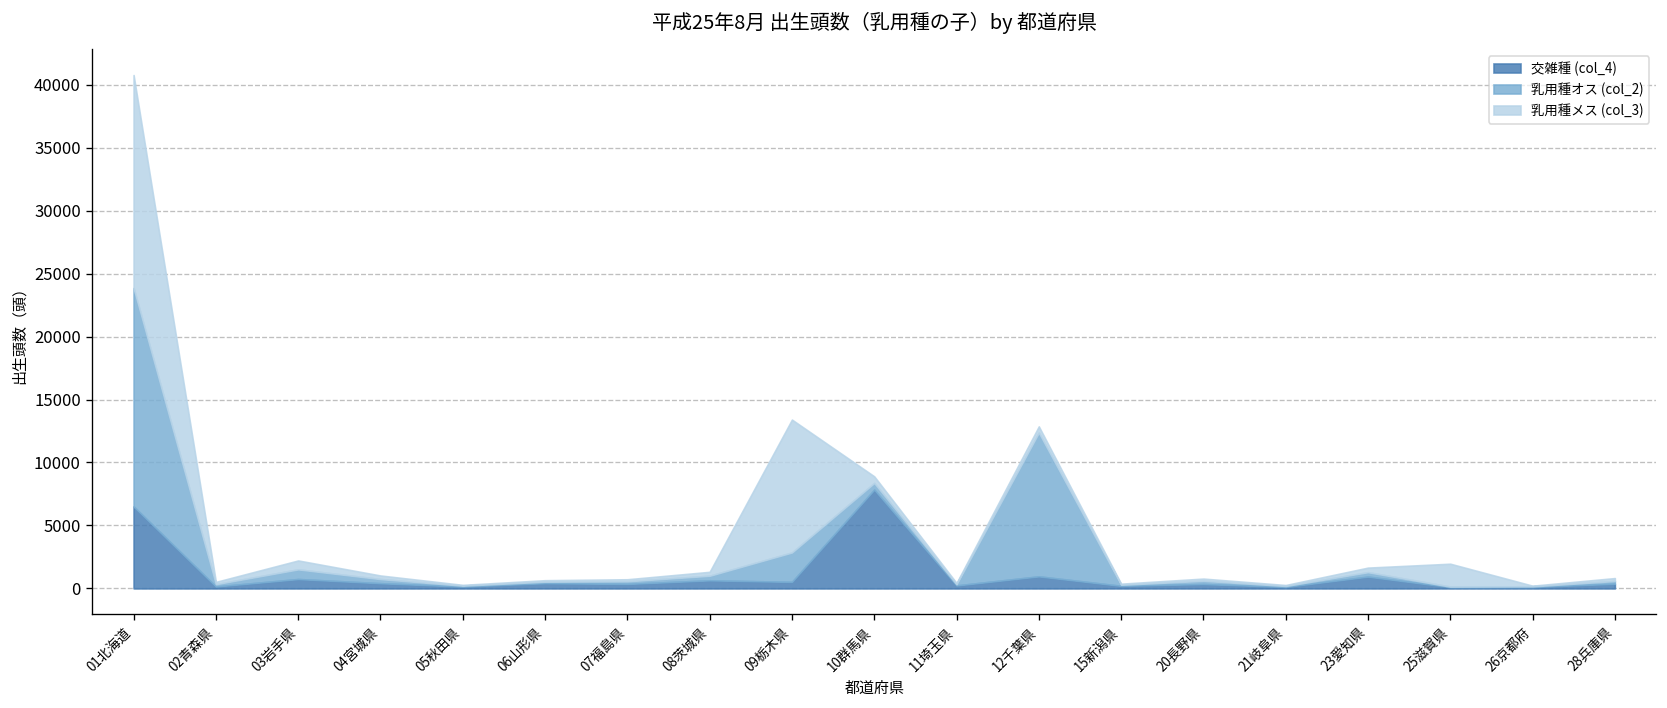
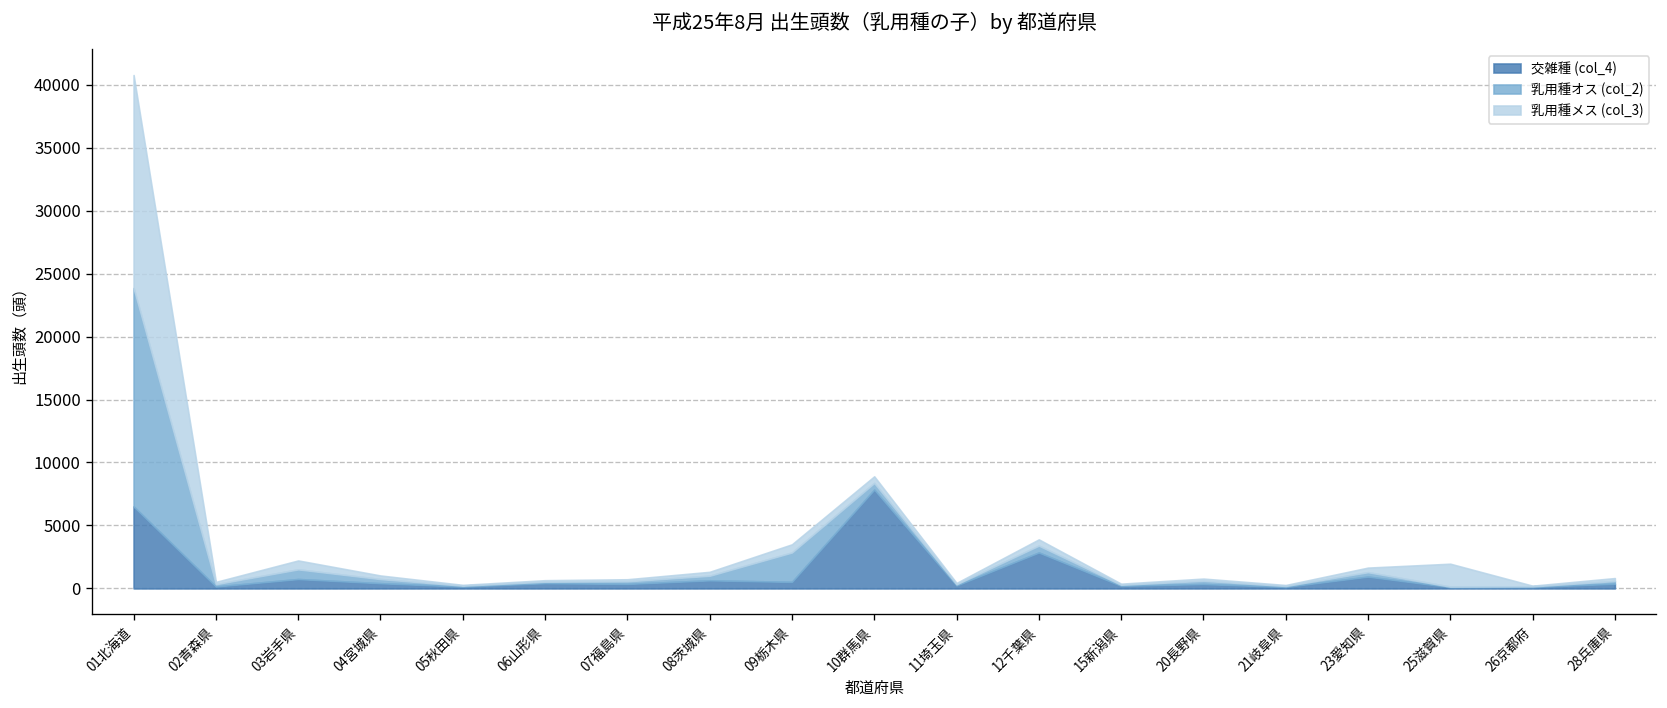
  {
    "交雑種 (col_4)": {
      "01北海道": 6500,
      "03岩手県": 700,
      "04宮城県": 400,
      "08茨城県": 600,
      "09栃木県": 500,
      "10群馬県": 7800,
-     "12千葉県": 1000,
+     "12千葉県": 2900,
      "20長野県": 300,
      "23愛知県": 900
    },
    "乳用種オス (col_2)": {
      "01北海道": 17400,
      "03岩手県": 800,
      "04宮城県": 300,
      "08茨城県": 400,
      "09栃木県": 2300,
      "10群馬県": 500,
-     "12千葉県": 11400,
+     "12千葉県": 500,
      "23愛知県": 400
    },
    "乳用種メス (col_3)": {
      "01北海道": 16900,
      "03岩手県": 700,
      "04宮城県": 300,
      "08茨城県": 300,
-     "09栃木県": 10600,
+     "09栃木県": 600,
      "10群馬県": 500,
      "12千葉県": 500,
      "23愛知県": 400,
      "25滋賀県": 1800
    }
  }
